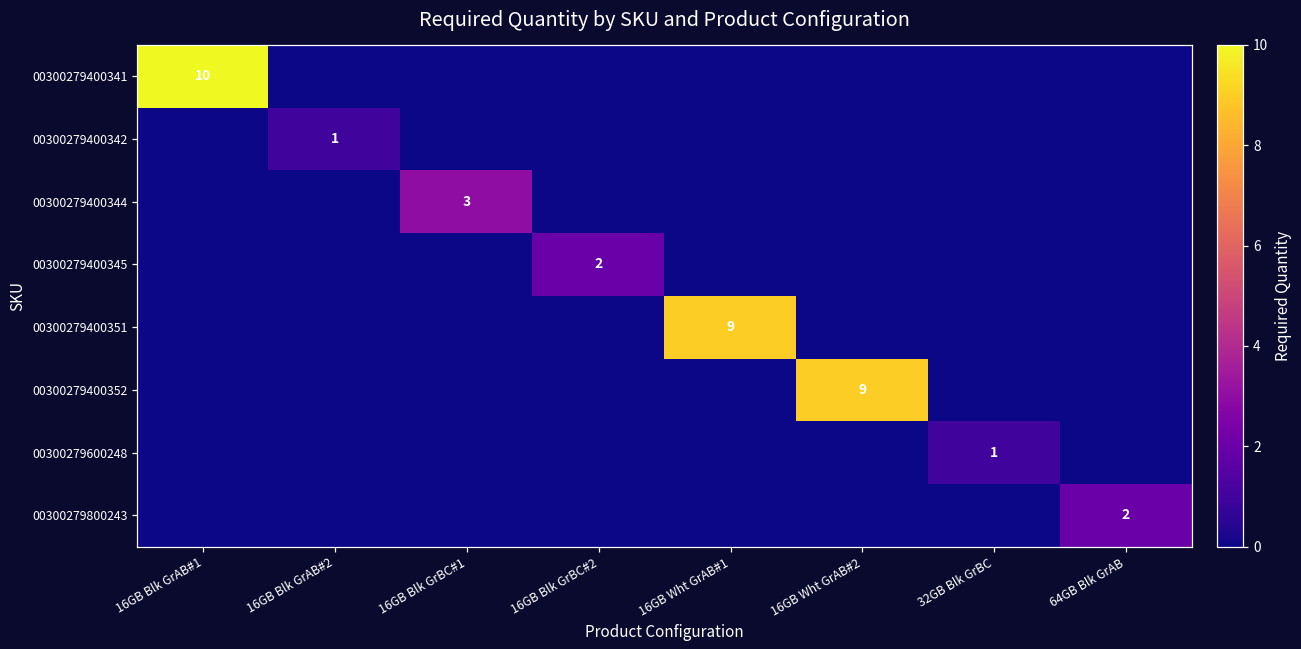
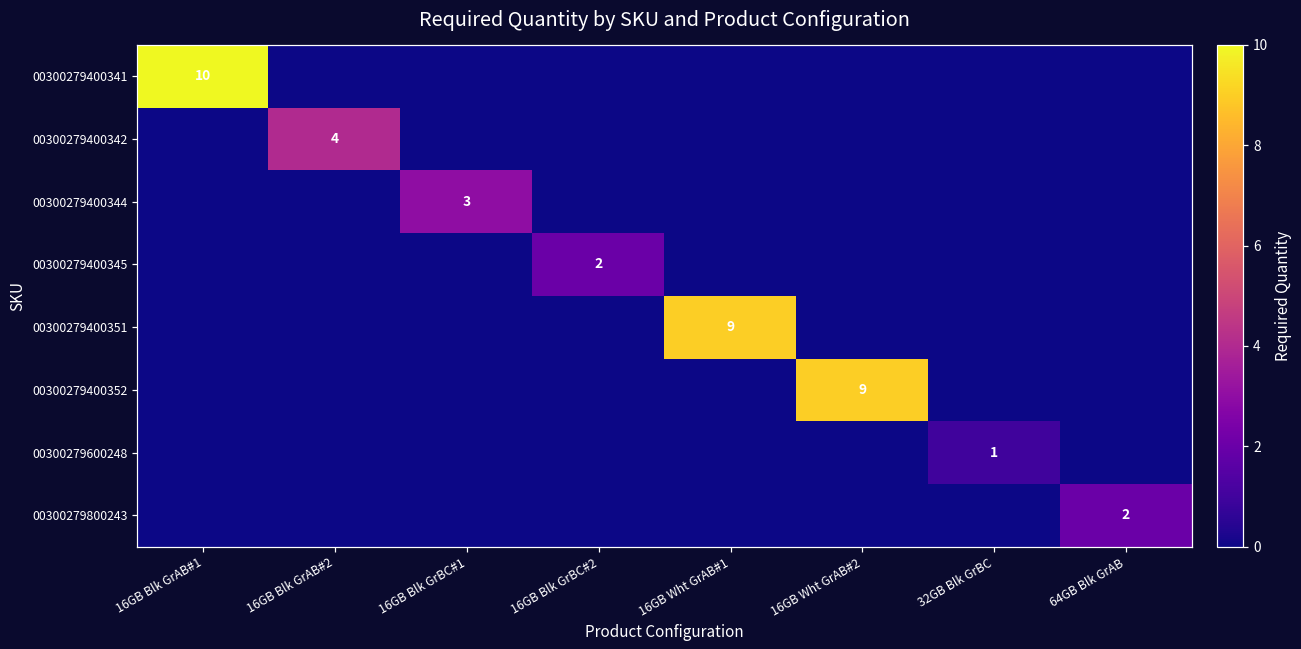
  {
    "00300279400341": {
      "16GB Blk GrAB#1": 10
    },
    "00300279400342": {
-     "16GB Blk GrAB#2": 1
+     "16GB Blk GrAB#2": 4
    },
    "00300279400344": {
      "16GB Blk GrBC#1": 3
    },
    "00300279400345": {
      "16GB Blk GrBC#2": 2
    },
    "00300279400351": {
      "16GB Wht GrAB#1": 9
    },
    "00300279400352": {
      "16GB Wht GrAB#2": 9
    },
    "00300279600248": {
      "32GB Blk GrBC": 1
    },
    "00300279800243": {
      "64GB Blk GrAB": 2
    }
  }
